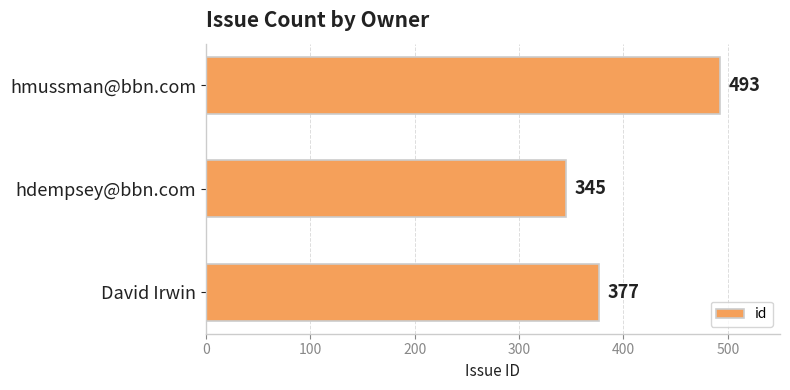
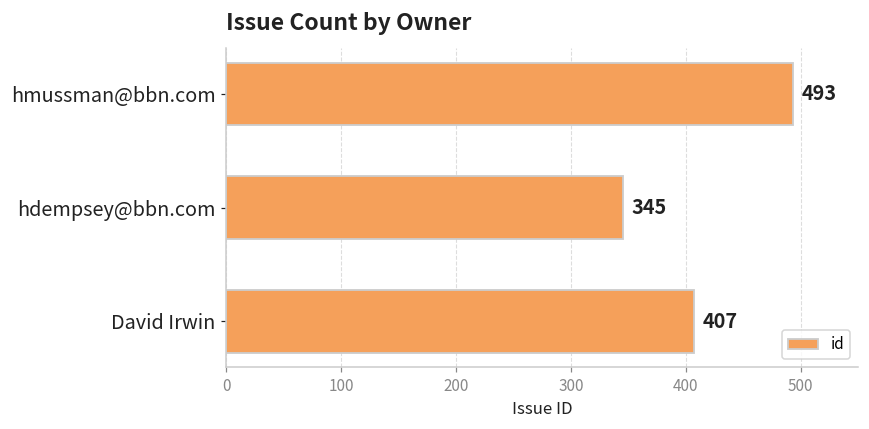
  {
    "hmussman@bbn.com": 493,
    "hdempsey@bbn.com": 345,
-   "David Irwin": 377
+   "David Irwin": 407
  }
